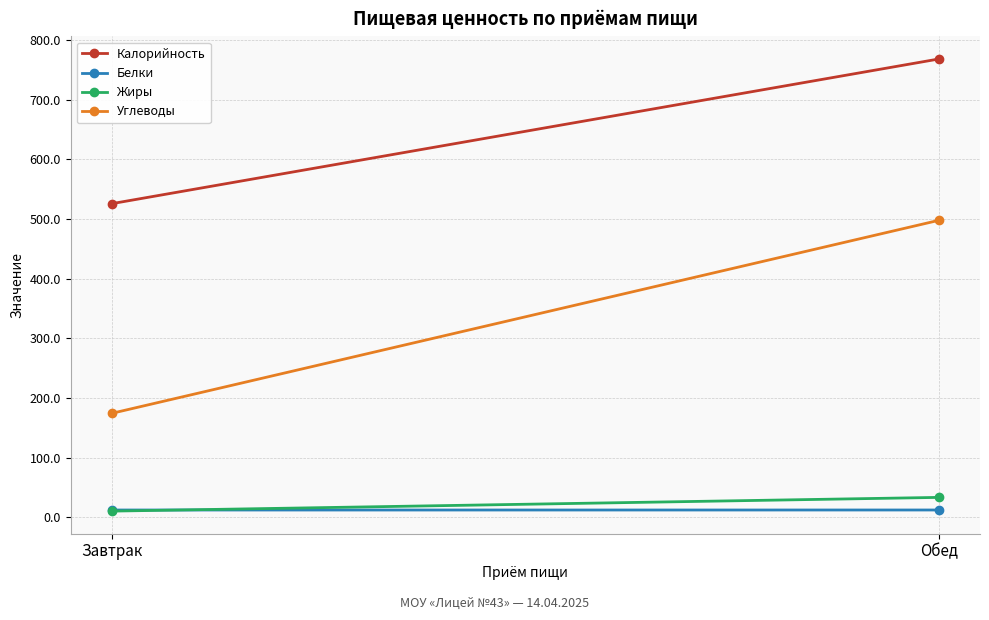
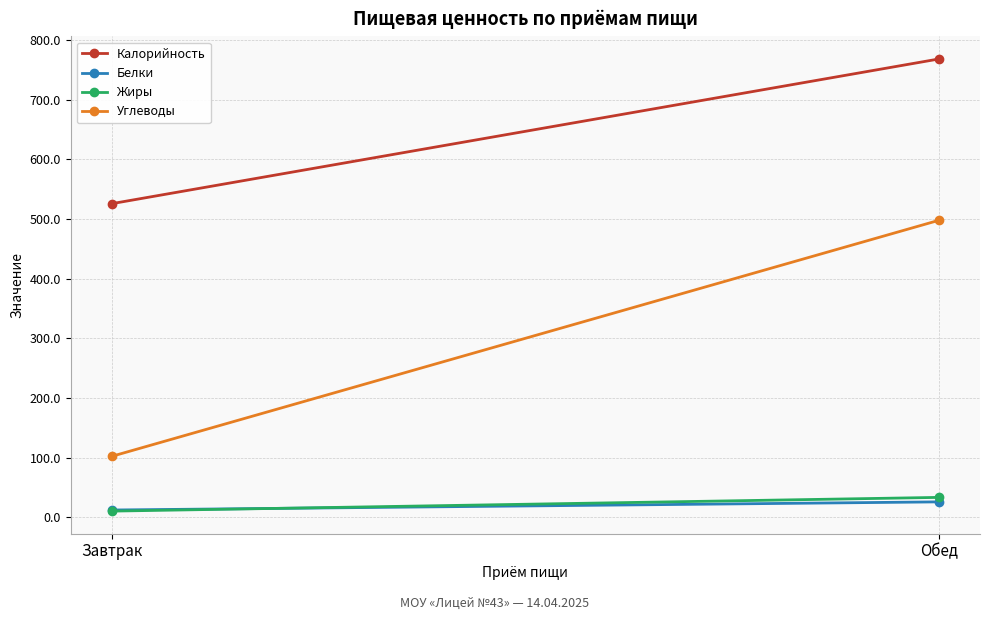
  {
    "Калорийность": {
      "Завтрак": 530,
      "Обед": 770
    },
    "Белки": {
-     "Обед": 10
+     "Обед": 30
    },
    "Жиры": {
      "Обед": 30
    },
    "Углеводы": {
-     "Завтрак": 170,
+     "Завтрак": 100,
      "Обед": 500
    }
  }
